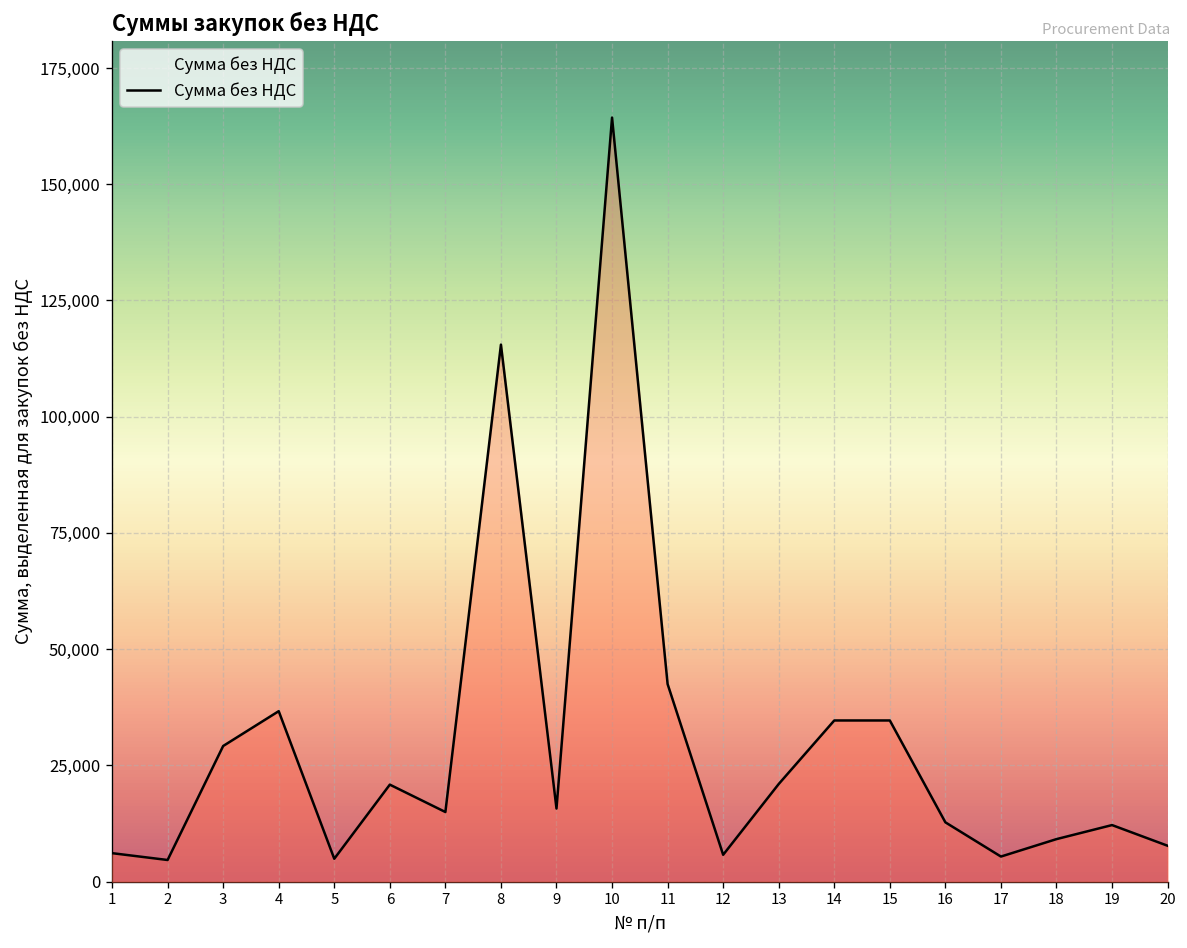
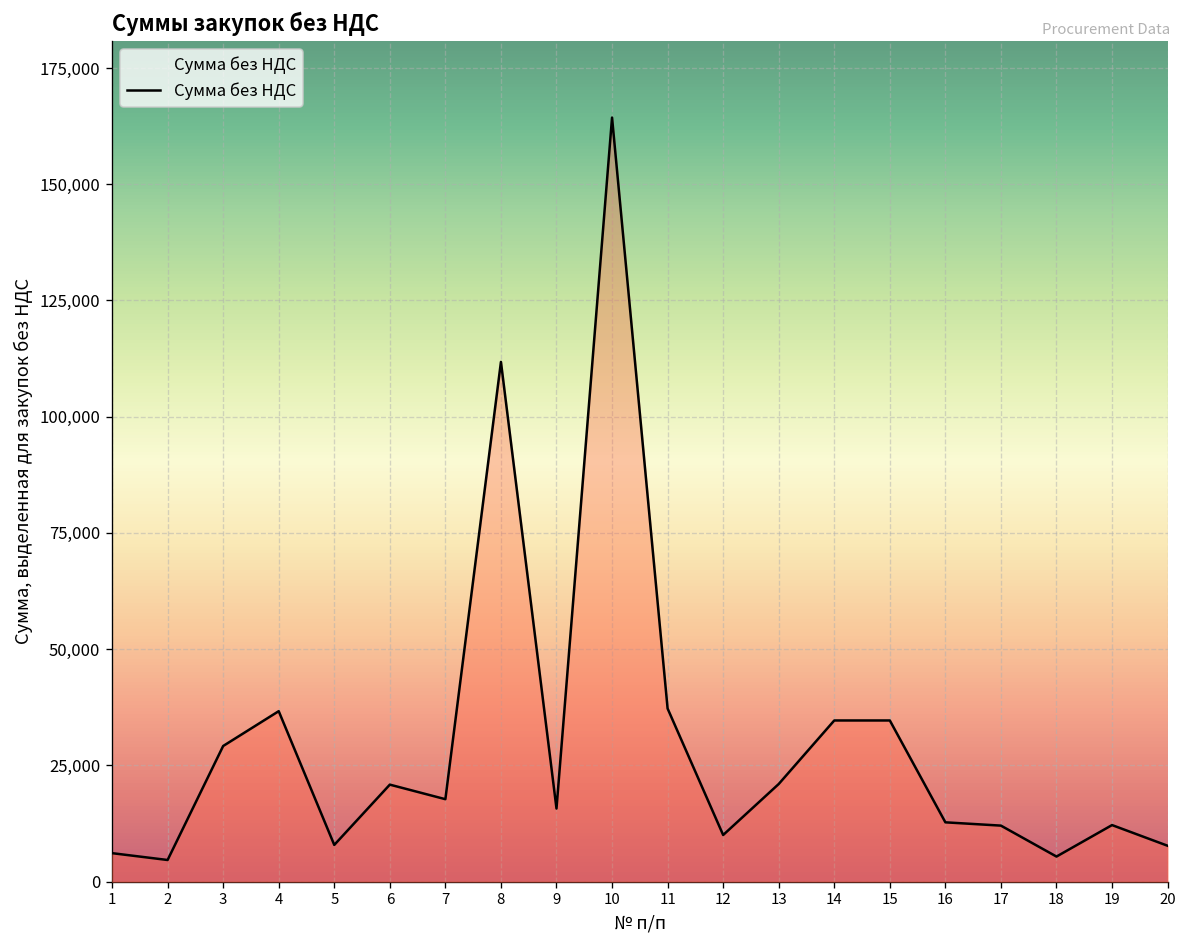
  {
    "1": "6,000",
    "2": "5,000",
    "3": "29,000",
    "4": "37,000",
-   "5": "5,000",
+   "5": "8,000",
    "6": "21,000",
-   "7": "15,000",
-   "8": "116,000",
+   "7": "18,000",
+   "8": "112,000",
    "9": "16,000",
    "10": "164,000",
-   "11": "43,000",
-   "12": "6,000",
+   "11": "37,000",
+   "12": "10,000",
    "13": "21,000",
    "14": "35,000",
    "15": "35,000",
    "16": "13,000",
-   "17": "5,000",
-   "18": "9,000",
+   "17": "12,000",
+   "18": "5,000",
    "19": "12,000",
    "20": "8,000"
  }
